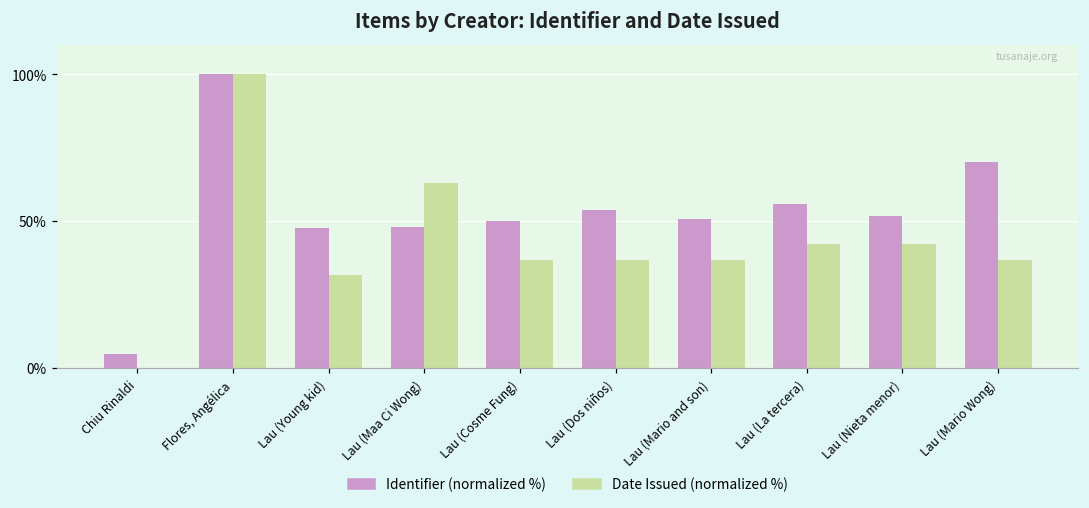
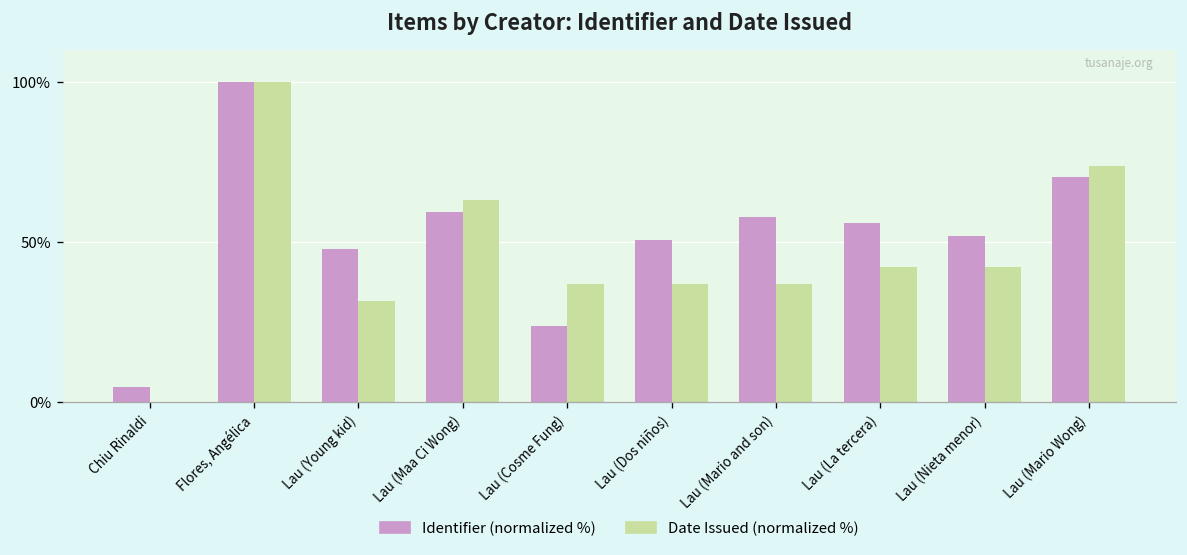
  {
    "Identifier (normalized %)": {
      "Chiu Rinaldi": "5%",
      "Flores, Angélica": "100%",
      "Lau (Young kid)": "48%",
-     "Lau (Maa Ci Wong)": "48%",
-     "Lau (Cosme Fung)": "50%",
-     "Lau (Dos niños)": "54%",
-     "Lau (Mario and son)": "51%",
+     "Lau (Maa Ci Wong)": "60%",
+     "Lau (Cosme Fung)": "24%",
+     "Lau (Dos niños)": "51%",
+     "Lau (Mario and son)": "58%",
      "Lau (La tercera)": "56%",
      "Lau (Nieta menor)": "52%",
      "Lau (Mario Wong)": "70%"
    },
    "Date Issued (normalized %)": {
      "Chiu Rinaldi": "0%",
      "Flores, Angélica": "100%",
      "Lau (Young kid)": "32%",
      "Lau (Maa Ci Wong)": "63%",
      "Lau (Cosme Fung)": "37%",
      "Lau (Dos niños)": "37%",
      "Lau (Mario and son)": "37%",
      "Lau (La tercera)": "42%",
      "Lau (Nieta menor)": "42%",
-     "Lau (Mario Wong)": "37%"
+     "Lau (Mario Wong)": "74%"
    }
  }
